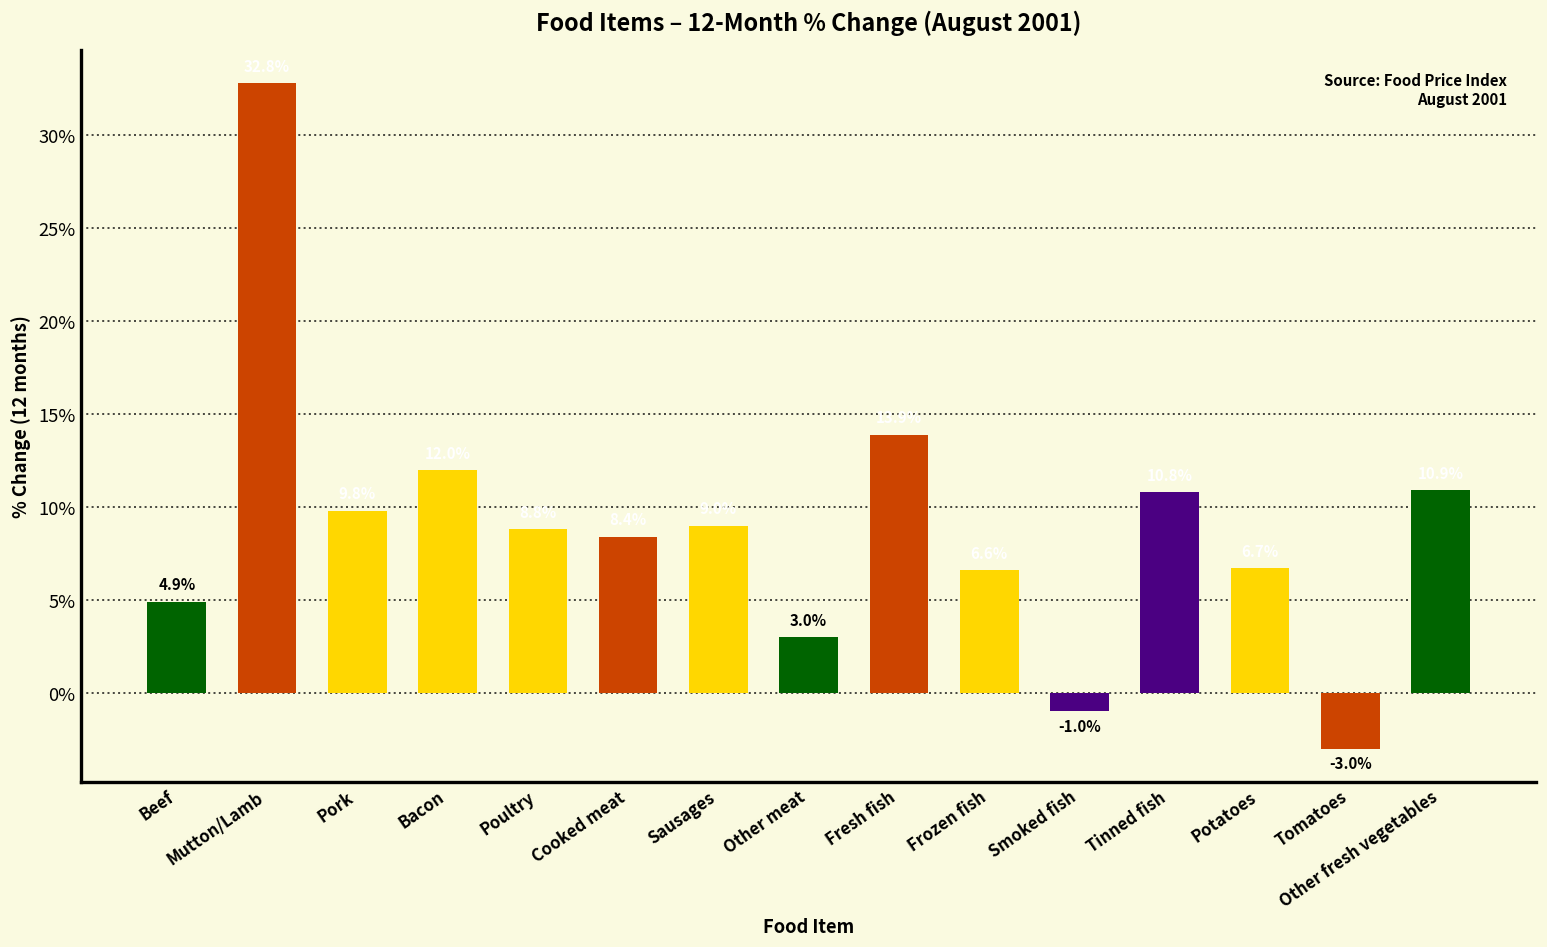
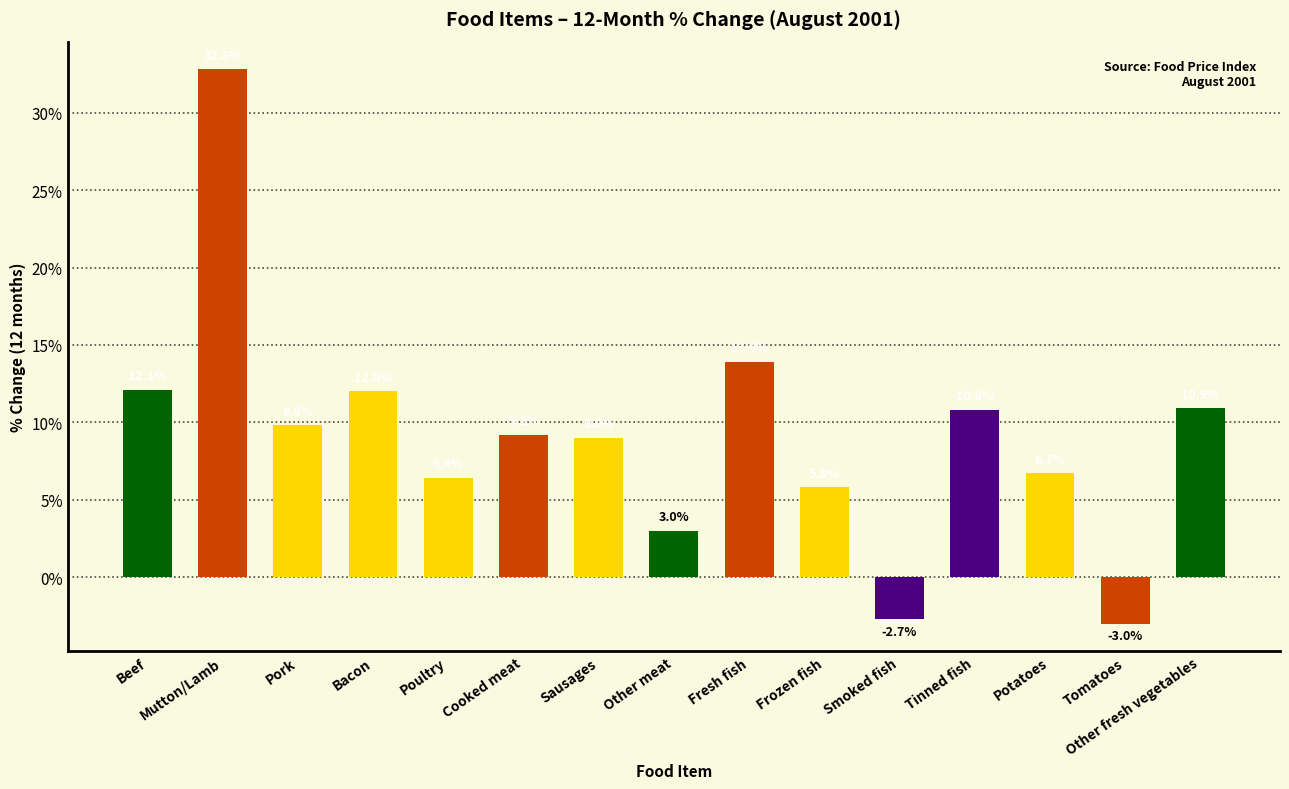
  {
-   "Beef": "4.9%",
-   "Poultry": "8.8%",
-   "Cooked meat": "8.4%",
+   "Beef": "12.1%",
+   "Poultry": "6.4%",
+   "Cooked meat": "9.2%",
    "Other meat": "3.0%",
-   "Frozen fish": "6.6%",
-   "Smoked fish": "-1.0%",
+   "Frozen fish": "5.8%",
+   "Smoked fish": "-2.7%",
    "Tomatoes": "-3.0%"
  }
